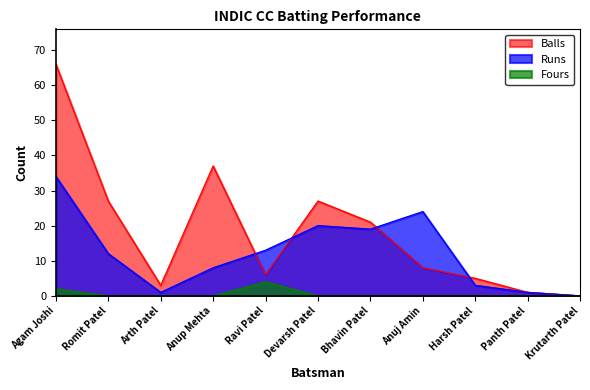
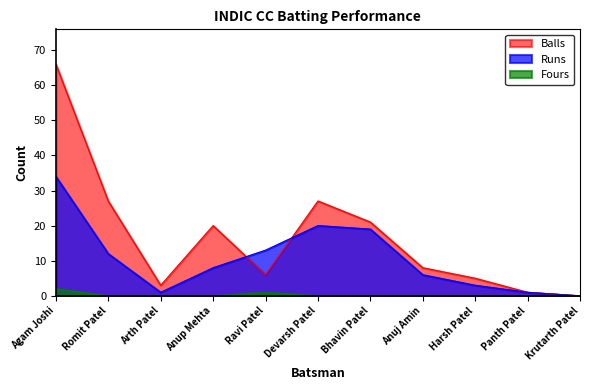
  {
    "Balls": {
      "Agam Joshi": 66,
      "Romit Patel": 27,
      "Arth Patel": 3,
-     "Anup Mehta": 37,
+     "Anup Mehta": 20,
      "Ravi Patel": 6,
      "Devarsh Patel": 27,
      "Bhavin Patel": 21,
      "Anuj Amin": 8,
      "Harsh Patel": 5
    },
    "Runs": {
      "Agam Joshi": 34,
      "Romit Patel": 12,
      "Arth Patel": 1,
      "Anup Mehta": 8,
      "Ravi Patel": 13,
      "Devarsh Patel": 20,
      "Bhavin Patel": 19,
-     "Anuj Amin": 24,
+     "Anuj Amin": 6,
      "Harsh Patel": 3
    },
    "Fours": {
      "Agam Joshi": 2,
      "Romit Patel": 0,
      "Arth Patel": 0,
      "Anup Mehta": 0,
-     "Ravi Patel": 4,
+     "Ravi Patel": 1,
      "Devarsh Patel": 0,
      "Bhavin Patel": 0,
      "Anuj Amin": 0,
      "Harsh Patel": 0,
      "Panth Patel": 0
    }
  }
